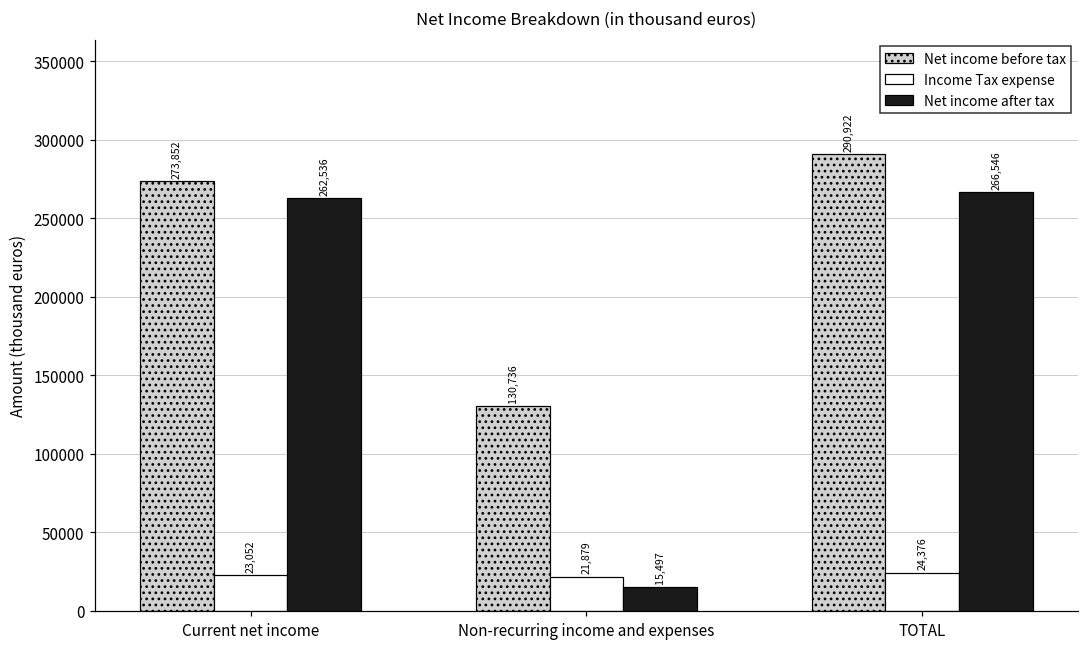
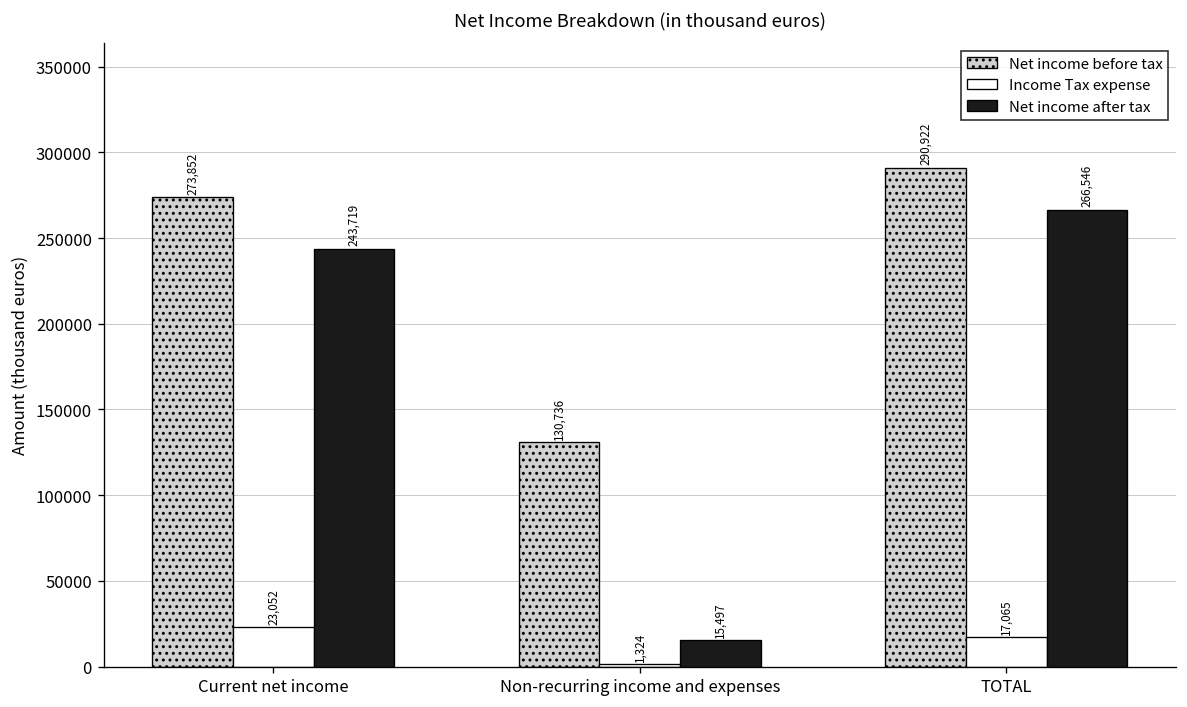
  {
    "Net income before tax": {
      "Current net income": "273,852",
      "Non-recurring income and expenses": "130,736",
      "TOTAL": "290,922"
    },
    "Income Tax expense": {
      "Current net income": "23,052",
-     "Non-recurring income and expenses": "21,879",
-     "TOTAL": "24,376"
+     "Non-recurring income and expenses": "1,324",
+     "TOTAL": "17,065"
    },
    "Net income after tax": {
-     "Current net income": "262,536",
+     "Current net income": "243,719",
      "Non-recurring income and expenses": "15,497",
      "TOTAL": "266,546"
    }
  }
